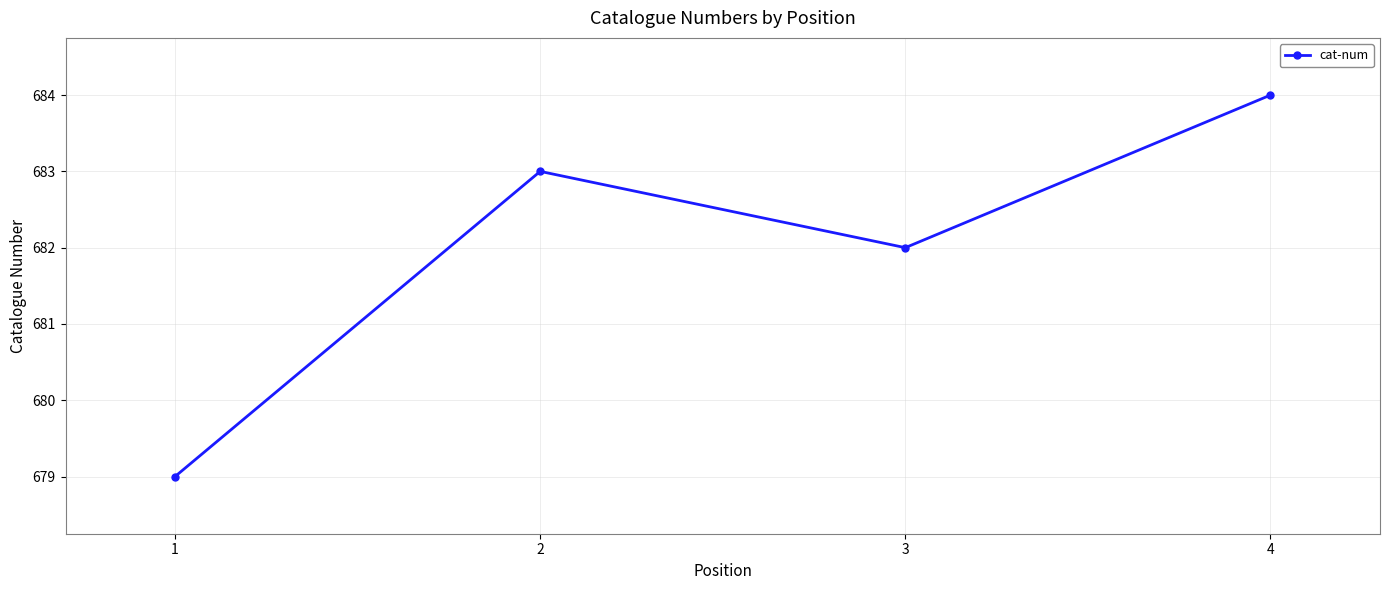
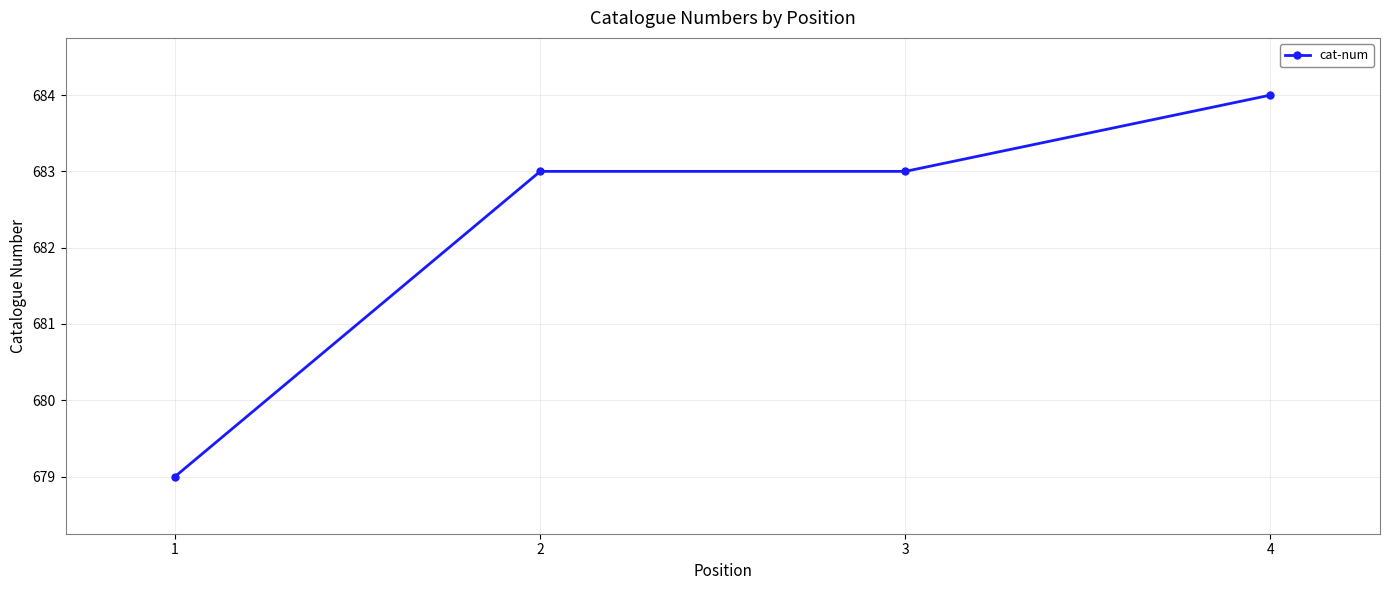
  {
    "1": 679,
    "2": 683,
-   "3": 682,
+   "3": 683,
    "4": 684
  }
